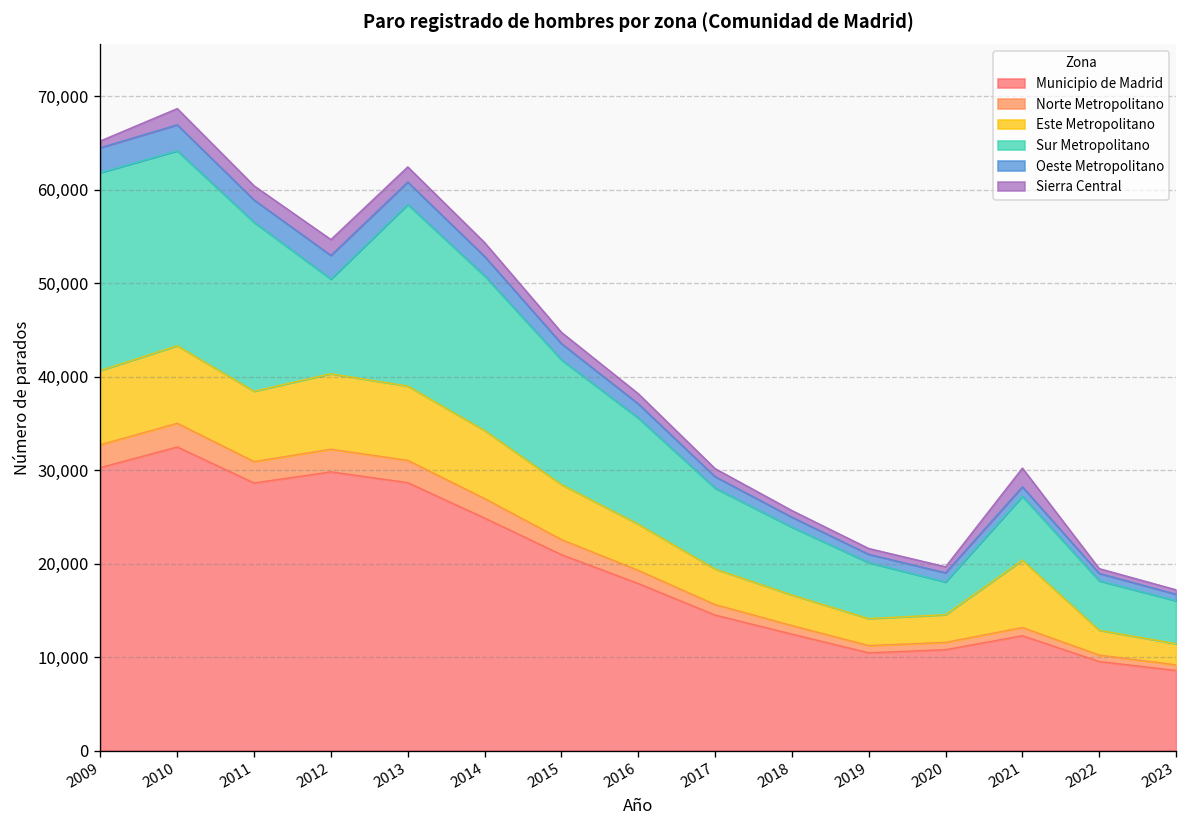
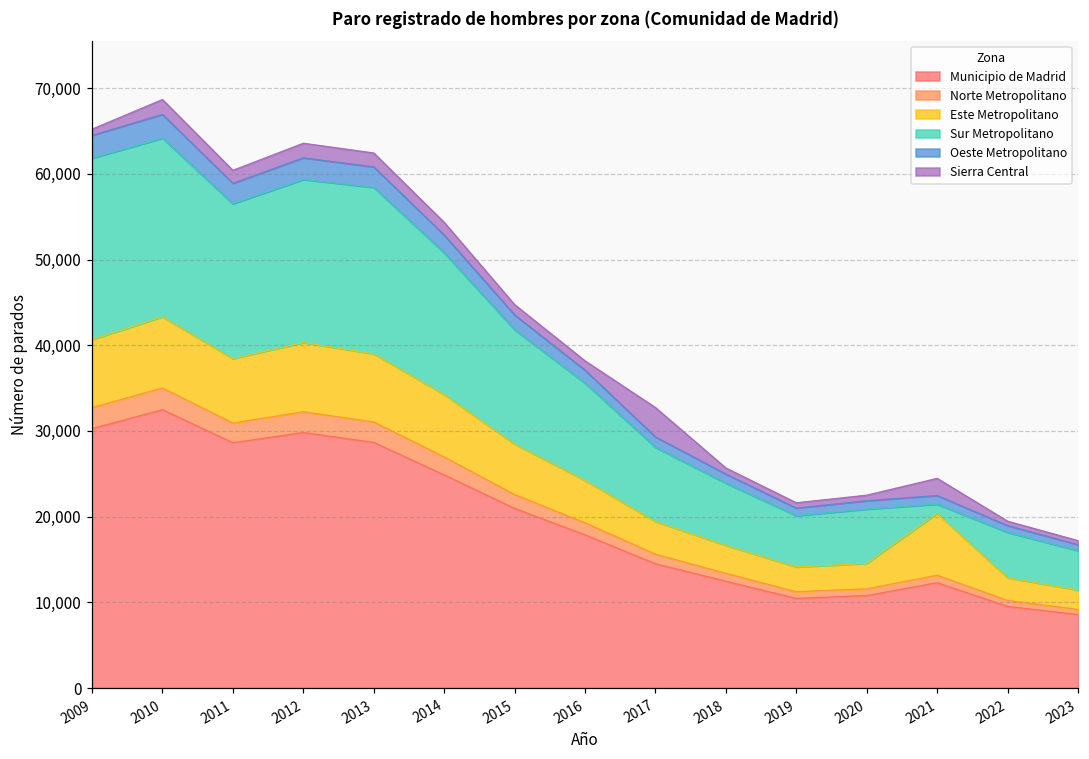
  {
    "Este Metropolitano": {
      "2009": "8,000",
      "2010": "8,000",
      "2011": "8,000",
      "2012": "8,000",
      "2013": "8,000",
      "2014": "7,000",
      "2015": "6,000",
      "2016": "5,000",
      "2017": "4,000",
      "2018": "3,000",
      "2019": "3,000",
      "2020": "3,000",
      "2021": "7,000",
      "2022": "3,000",
      "2023": "2,000"
    },
    "Sur Metropolitano": {
      "2009": "21,000",
      "2010": "21,000",
      "2011": "18,000",
-     "2012": "10,000",
+     "2012": "19,000",
      "2013": "19,000",
      "2014": "17,000",
      "2015": "13,000",
      "2016": "11,000",
      "2017": "9,000",
      "2018": "7,000",
      "2019": "6,000",
-     "2020": "3,000",
-     "2021": "7,000",
+     "2020": "6,000",
+     "2021": "1,000",
      "2022": "5,000",
      "2023": "5,000"
    },
    "Oeste Metropolitano": {
      "2009": "3,000",
      "2010": "3,000",
      "2011": "2,000",
      "2012": "3,000",
      "2013": "2,000",
      "2014": "2,000",
      "2015": "2,000",
      "2016": "2,000",
      "2017": "1,000",
      "2018": "1,000",
      "2019": "1,000",
      "2020": "1,000",
      "2021": "1,000",
      "2022": "1,000",
      "2023": "1,000"
    },
    "Sierra Central": {
      "2009": "1,000",
      "2010": "2,000",
      "2011": "2,000",
      "2012": "2,000",
      "2013": "2,000",
      "2014": "1,000",
      "2015": "1,000",
      "2016": "1,000",
-     "2017": "1,000",
+     "2017": "3,000",
      "2018": "1,000",
      "2019": "1,000",
      "2020": "1,000",
      "2021": "2,000",
      "2022": "1,000",
      "2023": "0"
    }
  }
